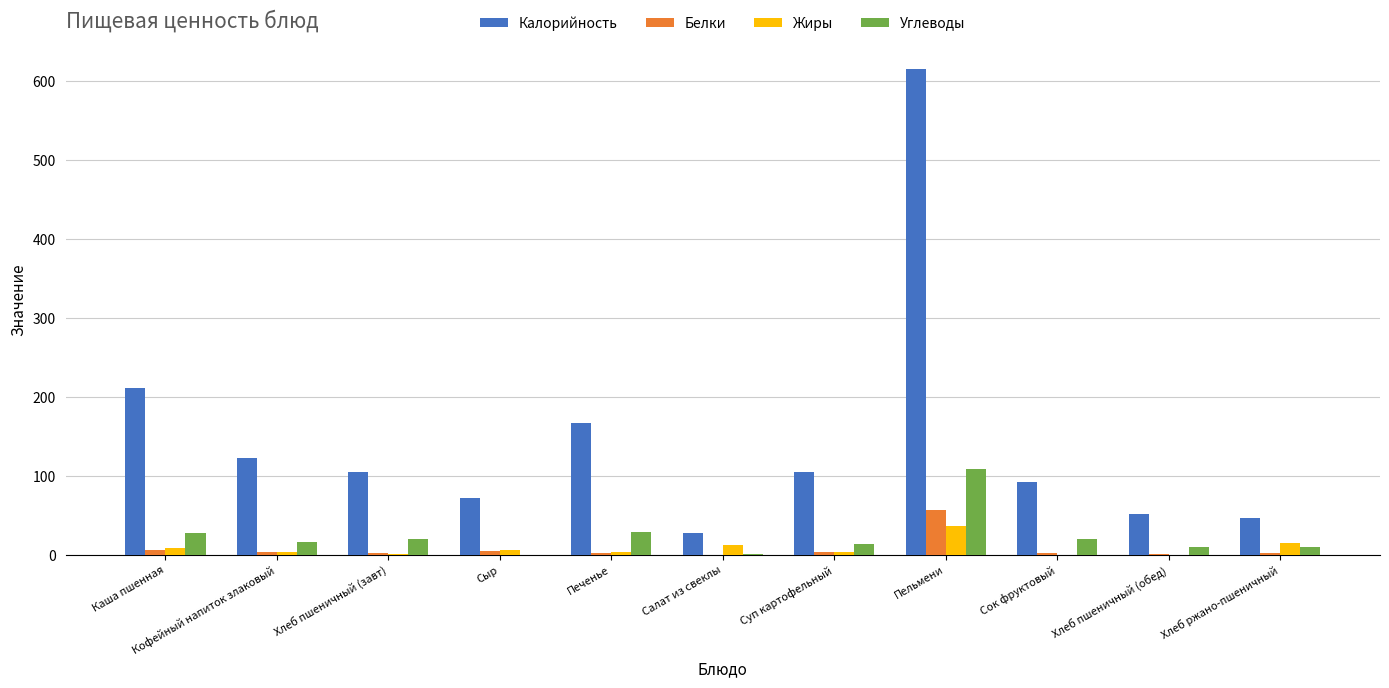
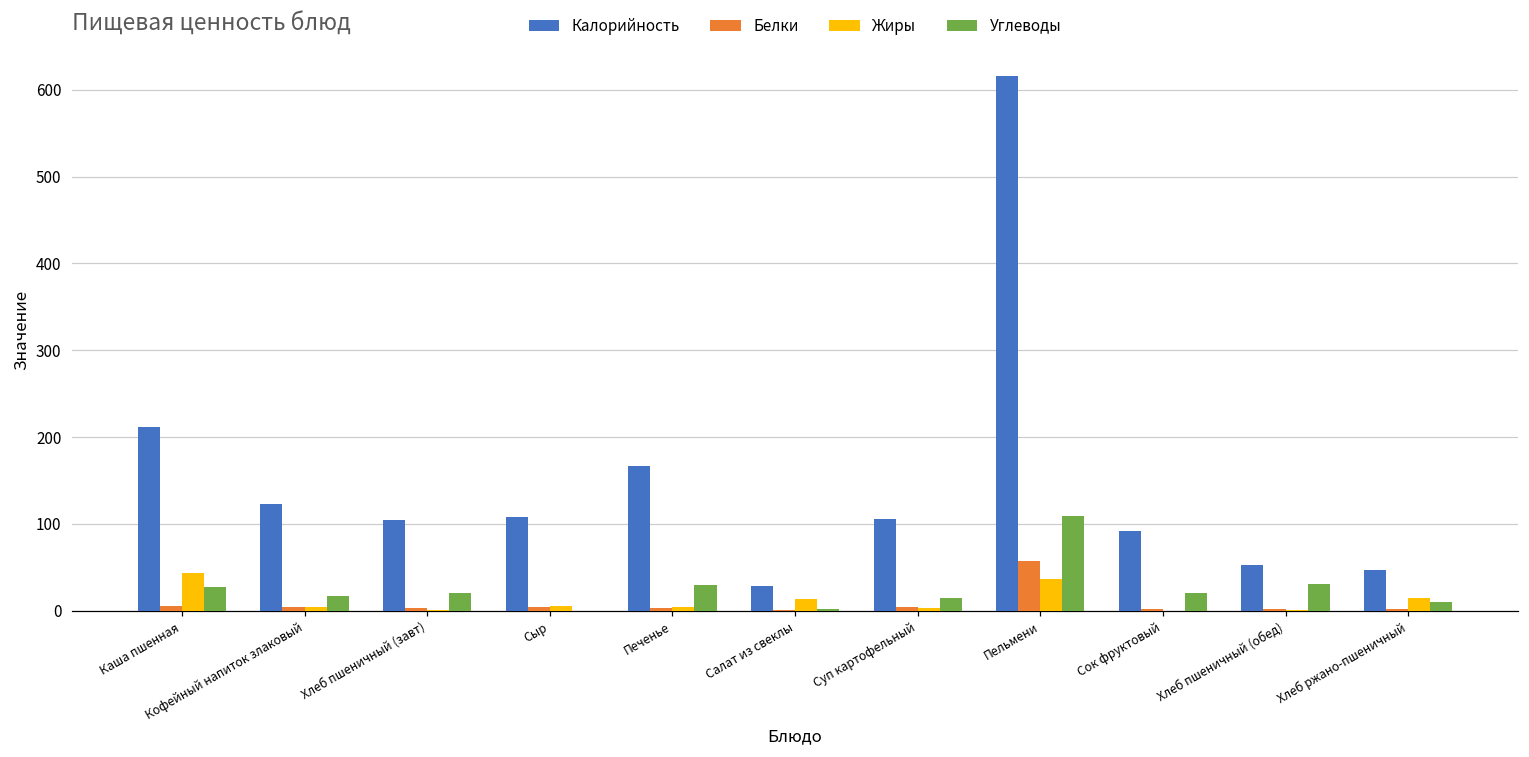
  {
    "Калорийность": {
      "Каша пшенная": 210,
      "Кофейный напиток злаковый": 120,
      "Хлеб пшеничный (завт)": 100,
-     "Сыр": 70,
+     "Сыр": 110,
      "Печенье": 170,
      "Салат из свеклы": 30,
      "Суп картофельный": 110,
      "Пельмени": 620,
      "Сок фруктовый": 90,
      "Хлеб пшеничный (обед)": 50,
      "Хлеб ржано-пшеничный": 50
    },
    "Белки": {
      "Каша пшенная": 10,
      "Кофейный напиток злаковый": 0,
      "Сыр": 0,
      "Суп картофельный": 0,
      "Пельмени": 60
    },
    "Жиры": {
-     "Каша пшенная": 10,
+     "Каша пшенная": 40,
      "Кофейный напиток злаковый": 0,
      "Сыр": 10,
      "Печенье": 0,
      "Салат из свеклы": 10,
      "Суп картофельный": 0,
      "Пельмени": 40,
      "Хлеб ржано-пшеничный": 20
    },
    "Углеводы": {
      "Каша пшенная": 30,
      "Кофейный напиток злаковый": 20,
      "Хлеб пшеничный (завт)": 20,
      "Сыр": 0,
      "Печенье": 30,
      "Суп картофельный": 10,
      "Пельмени": 110,
      "Сок фруктовый": 20,
-     "Хлеб пшеничный (обед)": 10,
+     "Хлеб пшеничный (обед)": 30,
      "Хлеб ржано-пшеничный": 10
    }
  }
